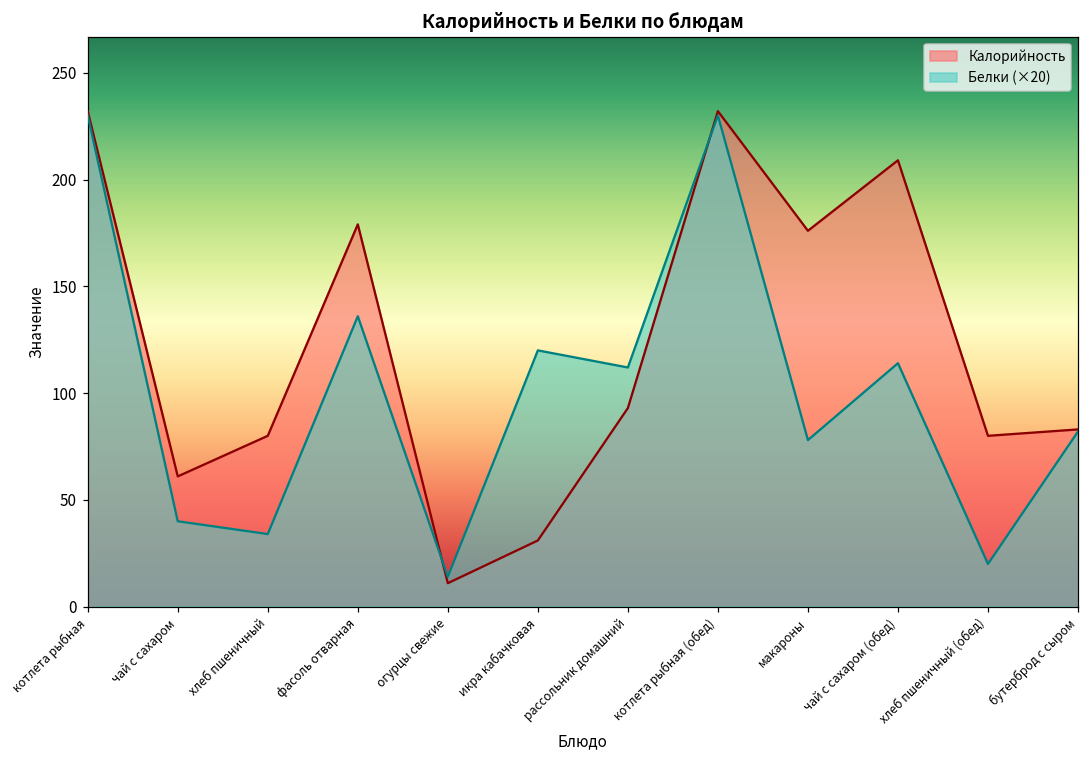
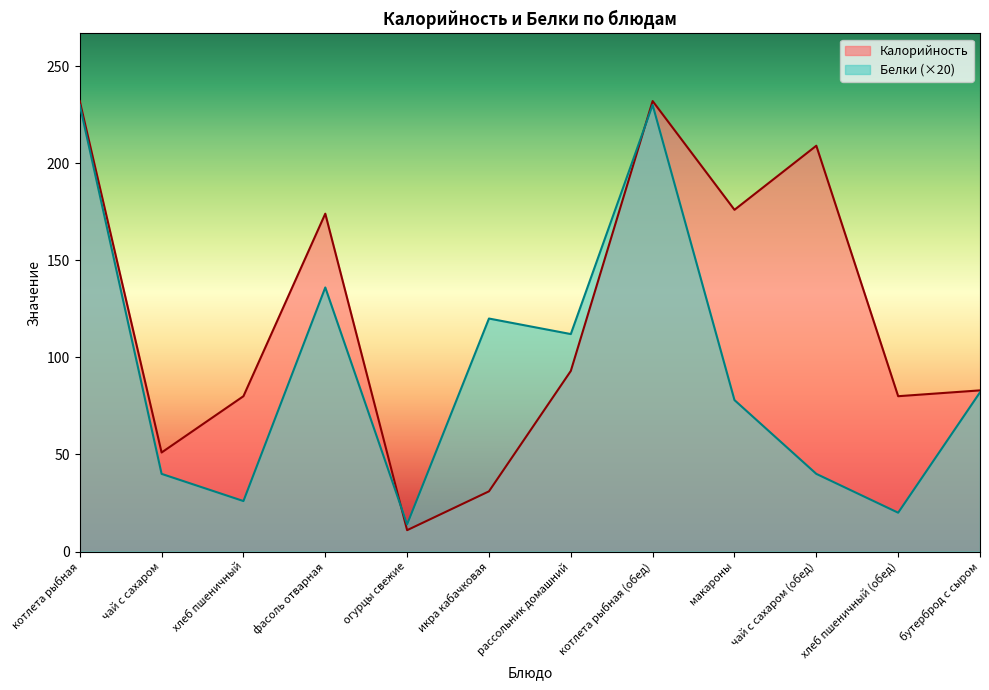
  {
    "Калорийность": {
      "котлета рыбная": 232,
-     "чай с сахаром": 61,
+     "чай с сахаром": 51,
      "хлеб пшеничный": 80,
-     "фасоль отварная": 179,
+     "фасоль отварная": 174,
      "огурцы свежие": 11,
      "икра кабачковая": 31,
      "рассольник домашний": 93,
      "котлета рыбная (обед)": 232,
      "макароны": 176,
      "чай с сахаром (обед)": 209,
      "хлеб пшеничный (обед)": 80
    },
    "Белки (×20)": {
      "котлета рыбная": 230,
      "чай с сахаром": 40,
-     "хлеб пшеничный": 34,
+     "хлеб пшеничный": 26,
      "фасоль отварная": 136,
      "огурцы свежие": 14,
      "икра кабачковая": 120,
      "рассольник домашний": 112,
      "котлета рыбная (обед)": 230,
      "макароны": 78,
-     "чай с сахаром (обед)": 114,
+     "чай с сахаром (обед)": 40,
      "хлеб пшеничный (обед)": 20
    }
  }
